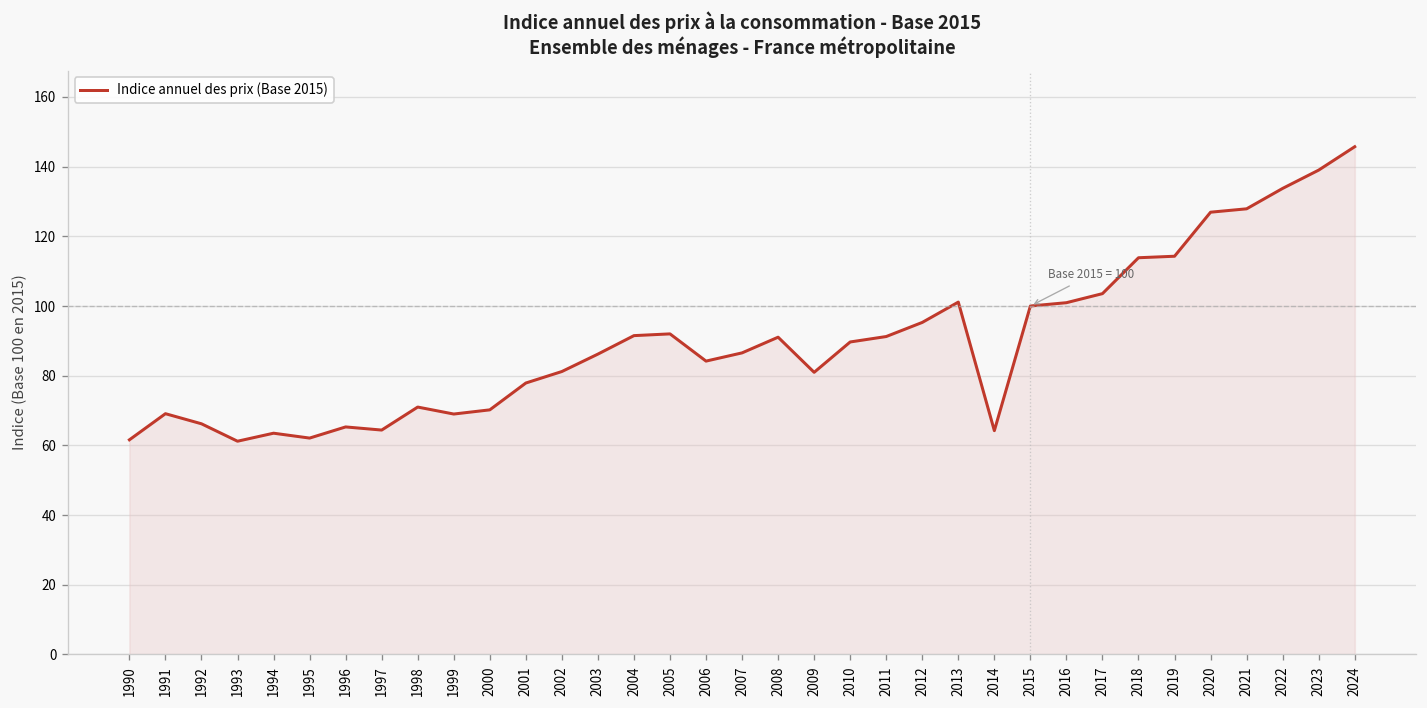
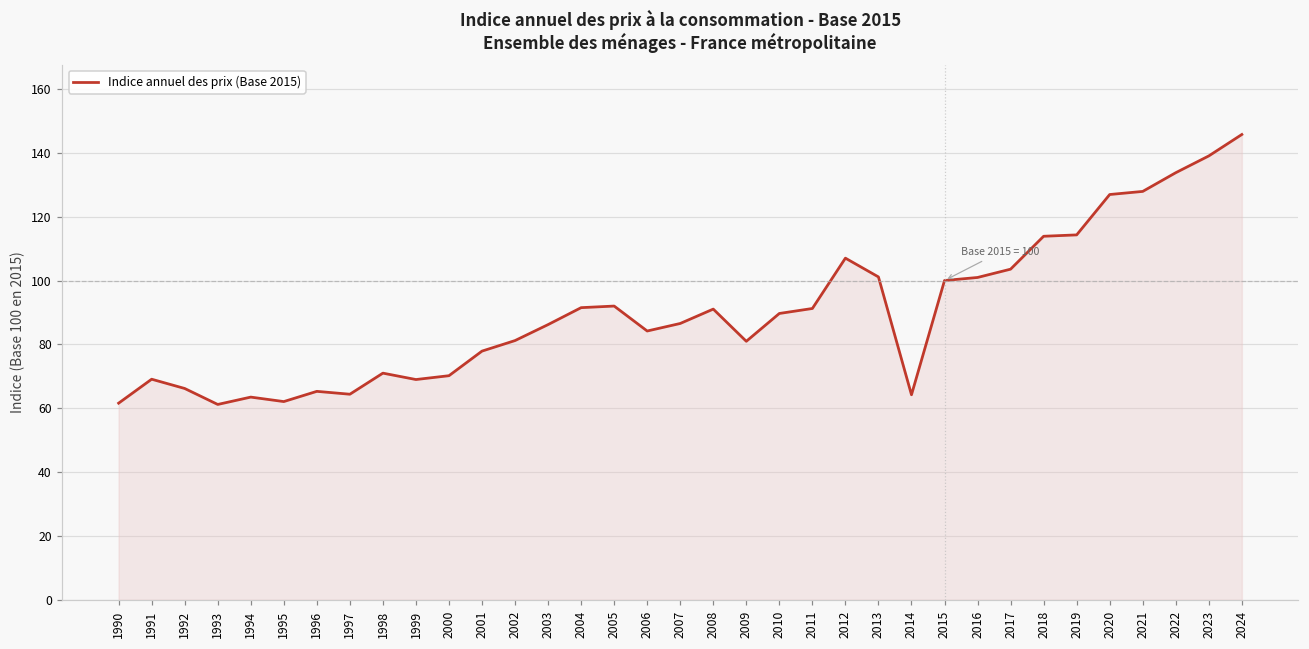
  {
    "1990": 62,
    "1991": 69,
    "1992": 66,
    "1993": 61,
    "1994": 64,
    "1995": 62,
    "1996": 65,
    "1997": 64,
    "1998": 71,
    "1999": 69,
    "2000": 70,
    "2001": 78,
    "2002": 81,
    "2003": 86,
    "2004": 92,
    "2005": 92,
    "2006": 84,
    "2007": 87,
    "2008": 91,
    "2009": 81,
    "2010": 90,
    "2011": 91,
-   "2012": 95,
+   "2012": 107,
    "2013": 101,
    "2014": 64,
    "2015": 100,
    "2018": 114,
    "2019": 114,
    "2020": 127,
    "2021": 128,
    "2022": 134,
    "2023": 139,
    "2024": 146
  }
